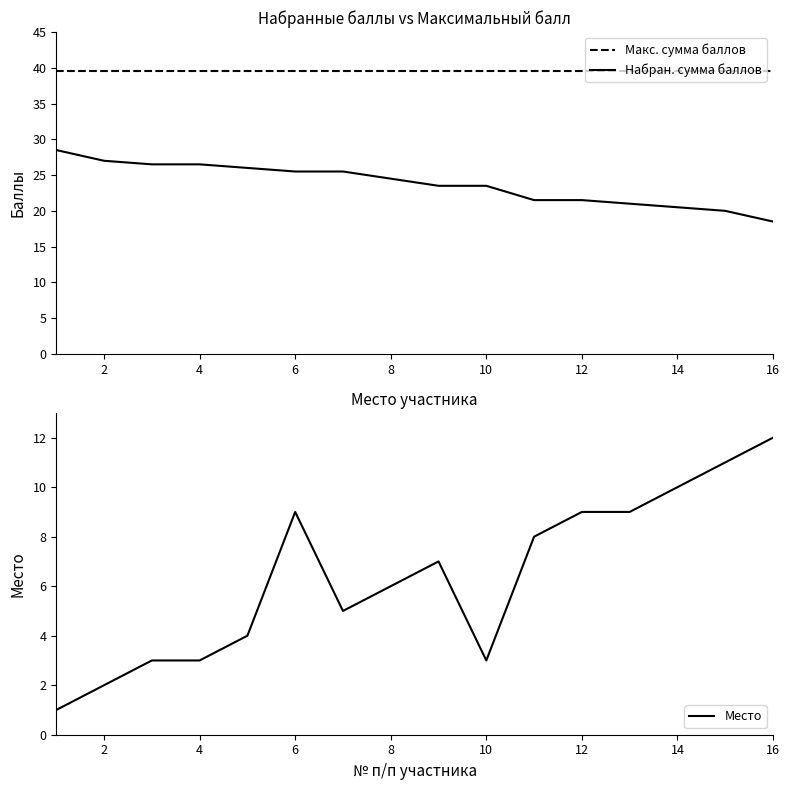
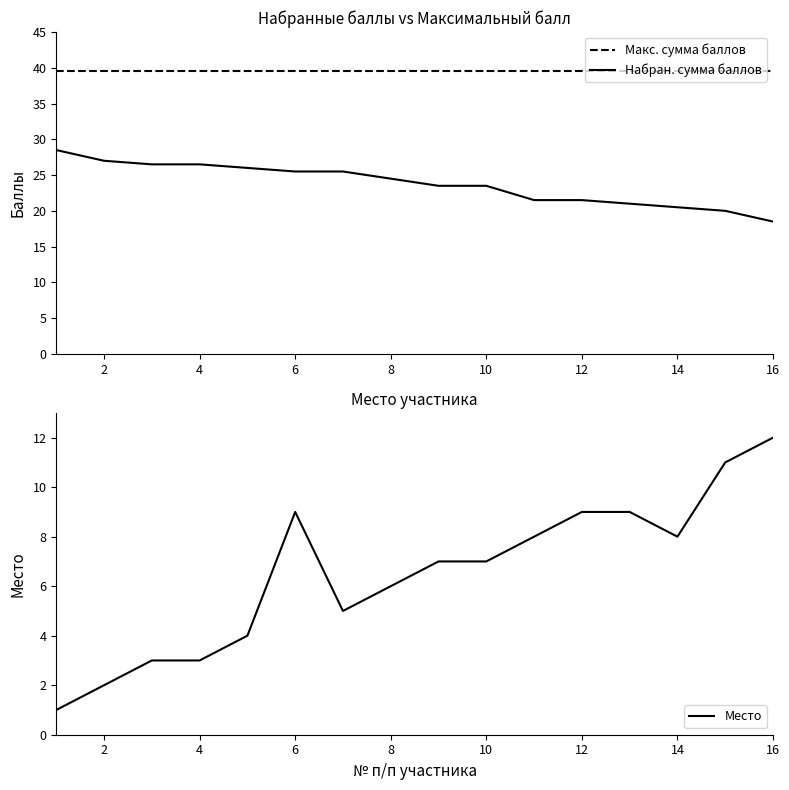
  {
    "Место участника": {
      "2": 2,
      "4": 3,
      "6": 9,
      "8": 6,
-     "10": 3,
+     "10": 7,
      "12": 9,
-     "14": 10,
+     "14": 8,
      "16": 12
    }
  }
